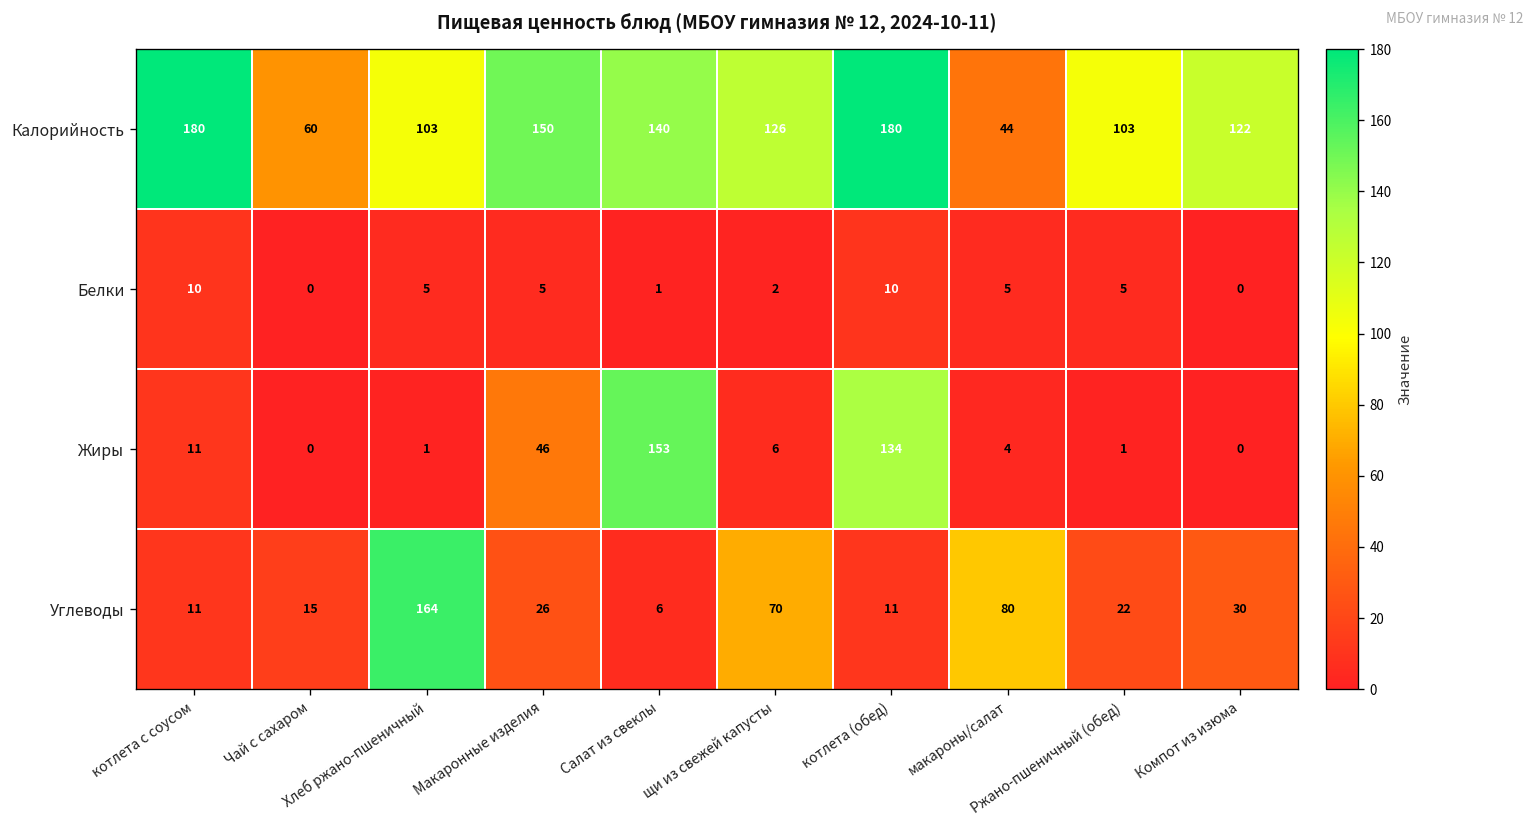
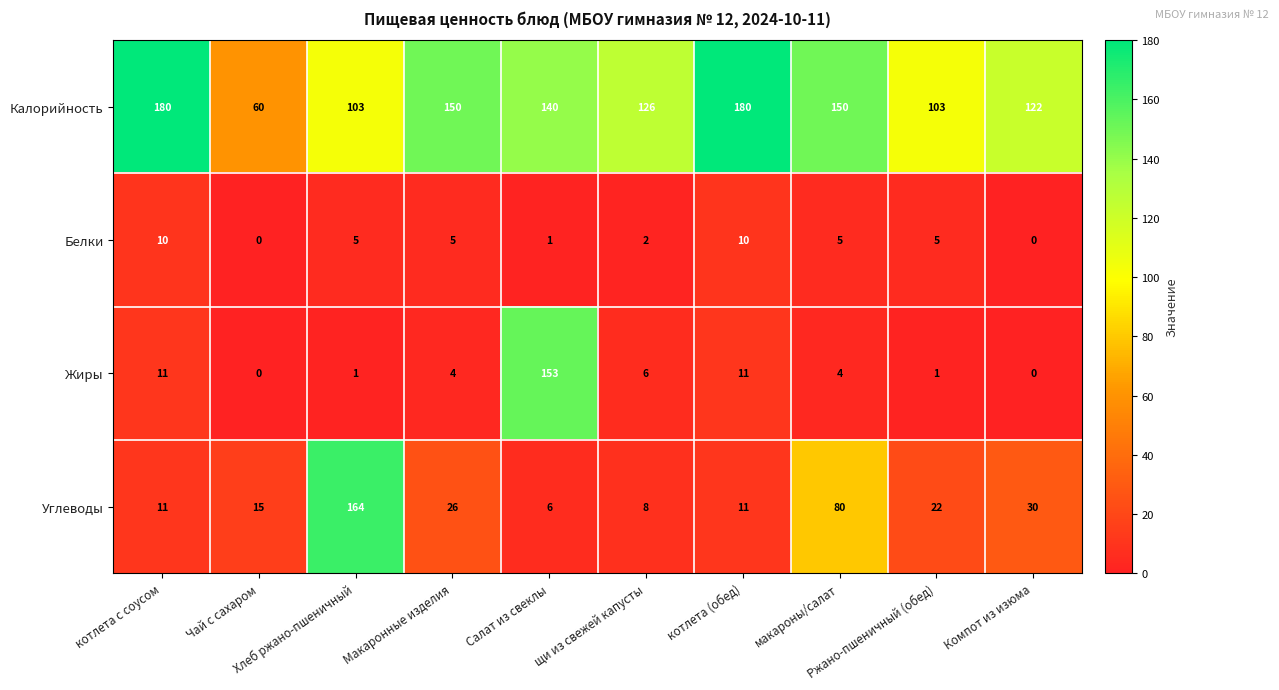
  {
    "Калорийность": {
      "котлета с соусом": 180,
      "Чай с сахаром": 60,
      "Хлеб ржано-пшеничный": 103,
      "Макаронные изделия": 150,
      "Салат из свеклы": 140,
      "щи из свежей капусты": 126,
      "котлета (обед)": 180,
-     "макароны/салат": 44,
+     "макароны/салат": 150,
      "Ржано-пшеничный (обед)": 103,
      "Компот из изюма": 122
    },
    "Белки": {
      "котлета с соусом": 10,
      "Чай с сахаром": 0,
      "Хлеб ржано-пшеничный": 5,
      "Макаронные изделия": 5,
      "Салат из свеклы": 1,
      "щи из свежей капусты": 2,
      "котлета (обед)": 10,
      "макароны/салат": 5,
      "Ржано-пшеничный (обед)": 5,
      "Компот из изюма": 0
    },
    "Жиры": {
      "котлета с соусом": 11,
      "Чай с сахаром": 0,
      "Хлеб ржано-пшеничный": 1,
-     "Макаронные изделия": 46,
+     "Макаронные изделия": 4,
      "Салат из свеклы": 153,
      "щи из свежей капусты": 6,
-     "котлета (обед)": 134,
+     "котлета (обед)": 11,
      "макароны/салат": 4,
      "Ржано-пшеничный (обед)": 1,
      "Компот из изюма": 0
    },
    "Углеводы": {
      "котлета с соусом": 11,
      "Чай с сахаром": 15,
      "Хлеб ржано-пшеничный": 164,
      "Макаронные изделия": 26,
      "Салат из свеклы": 6,
-     "щи из свежей капусты": 70,
+     "щи из свежей капусты": 8,
      "котлета (обед)": 11,
      "макароны/салат": 80,
      "Ржано-пшеничный (обед)": 22,
      "Компот из изюма": 30
    }
  }
